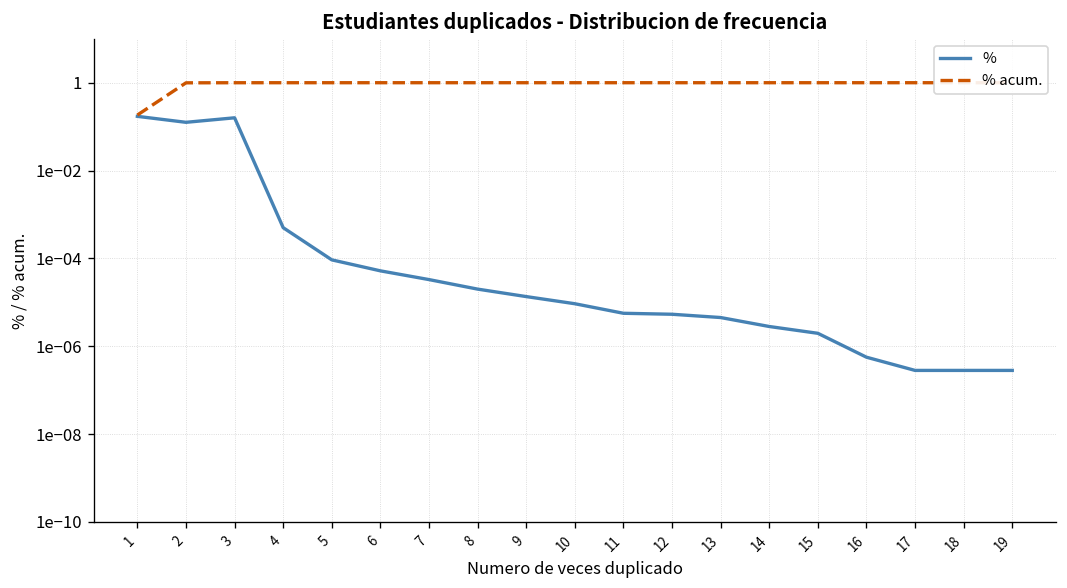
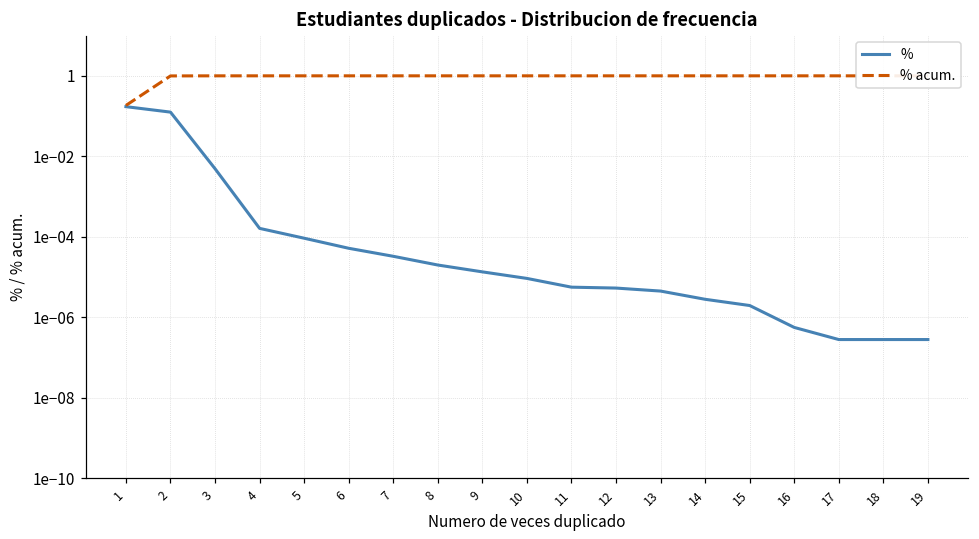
  {
    "%": {
      "2": 0.13,
-     "3": 0.16,
-     "4": 0.0005,
+     "3": 0.005,
+     "4": 0.0002,
      "5": 0.0001,
      "6": 0.00005,
      "7": 0.00003,
      "8": 0.00002,
      "9": 0.000013,
      "10": 0.000009,
      "11": 0.000006,
      "12": 0.000005,
      "13": 0.000004,
      "14": 0.000003,
      "15": 0.000002,
      "16": 0.0000006,
      "17": 0.0000003,
      "18": 0.0000003,
      "19": 0.0000003
    },
    "% acum.": {
      "2": 1.0,
      "3": 1.0,
      "4": 1.0,
      "5": 1.0,
      "6": 1.0,
      "7": 1.0,
      "8": 1.0,
      "9": 1.0,
      "10": 1.0,
      "11": 1.0,
      "12": 1.0,
      "13": 1.0,
      "14": 1.0,
      "15": 1.0,
      "16": 1.0,
      "17": 1.0
    }
  }
